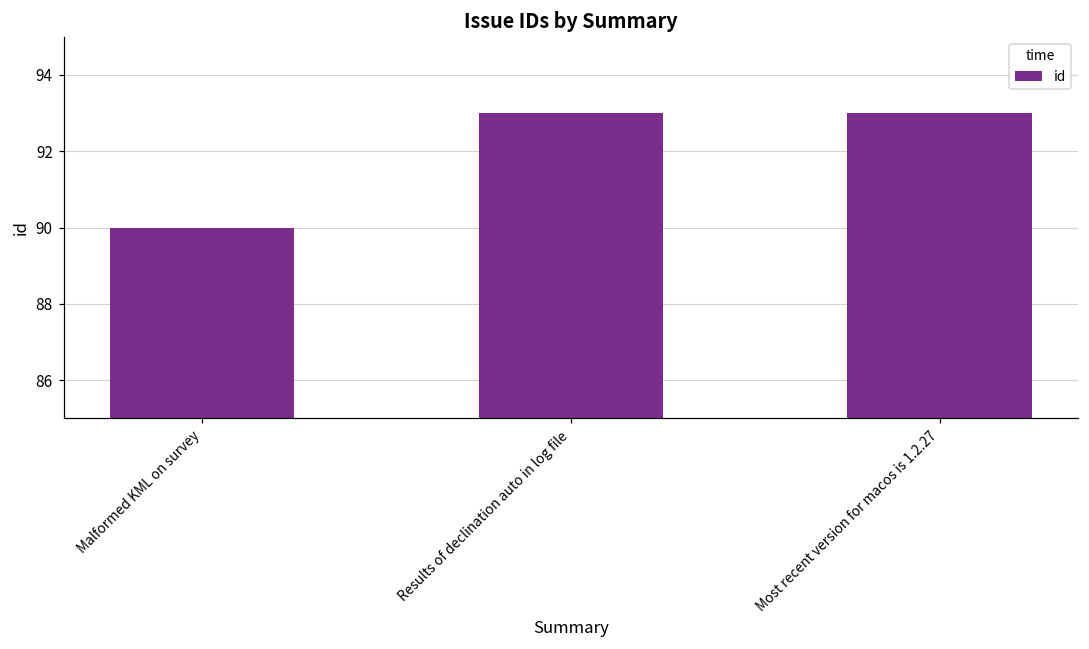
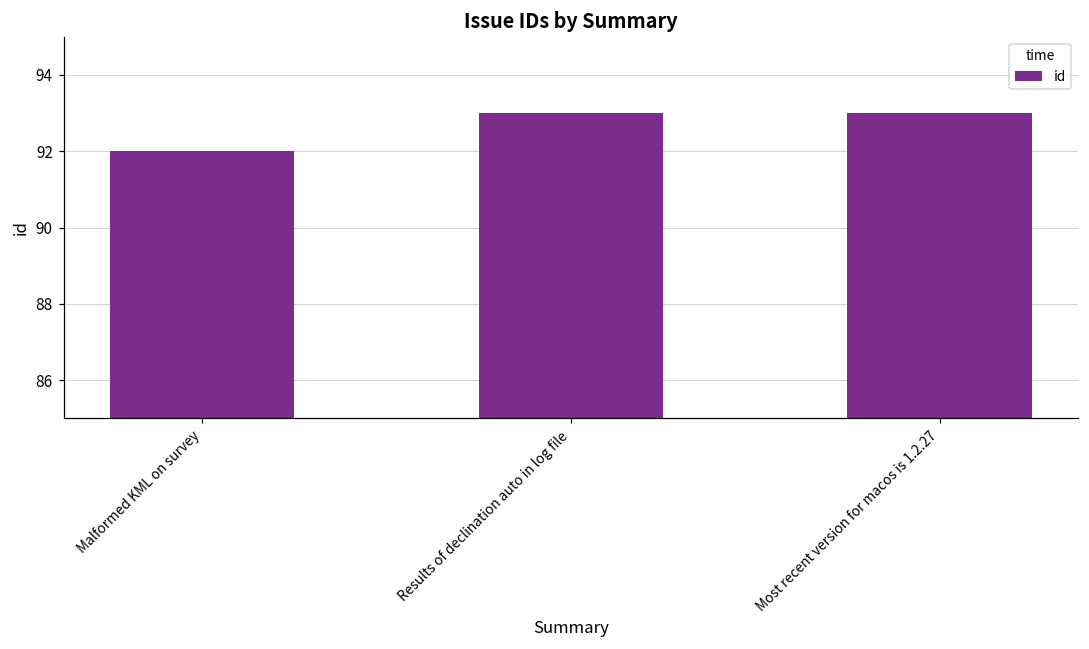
  {
-   "Malformed KML on survey": 90,
+   "Malformed KML on survey": 92,
    "Results of declination auto in log file": 93,
    "Most recent version for macos is 1.2.27": 93
  }
